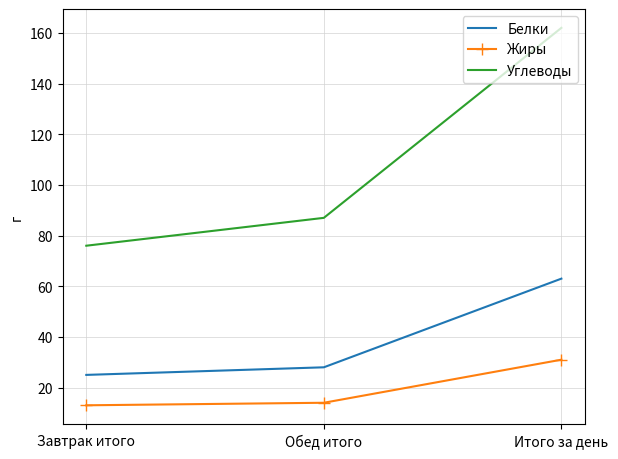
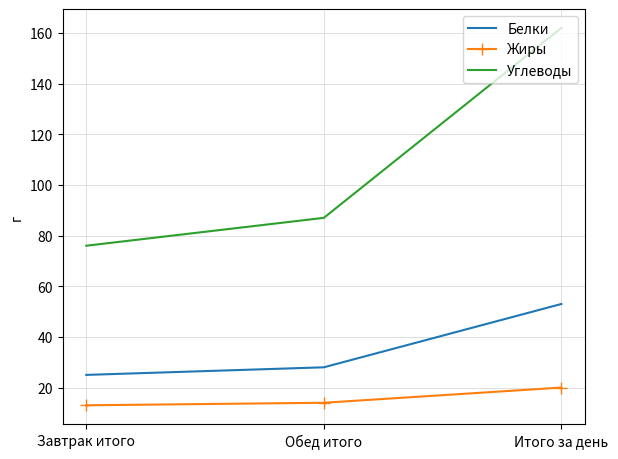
  {
    "Белки": {
      "Завтрак итого": 25,
      "Обед итого": 28,
-     "Итого за день": 63
+     "Итого за день": 53
    },
    "Жиры": {
      "Завтрак итого": 13,
      "Обед итого": 14,
-     "Итого за день": 31
+     "Итого за день": 20
    },
    "Углеводы": {
      "Завтрак итого": 76,
      "Обед итого": 87
    }
  }
